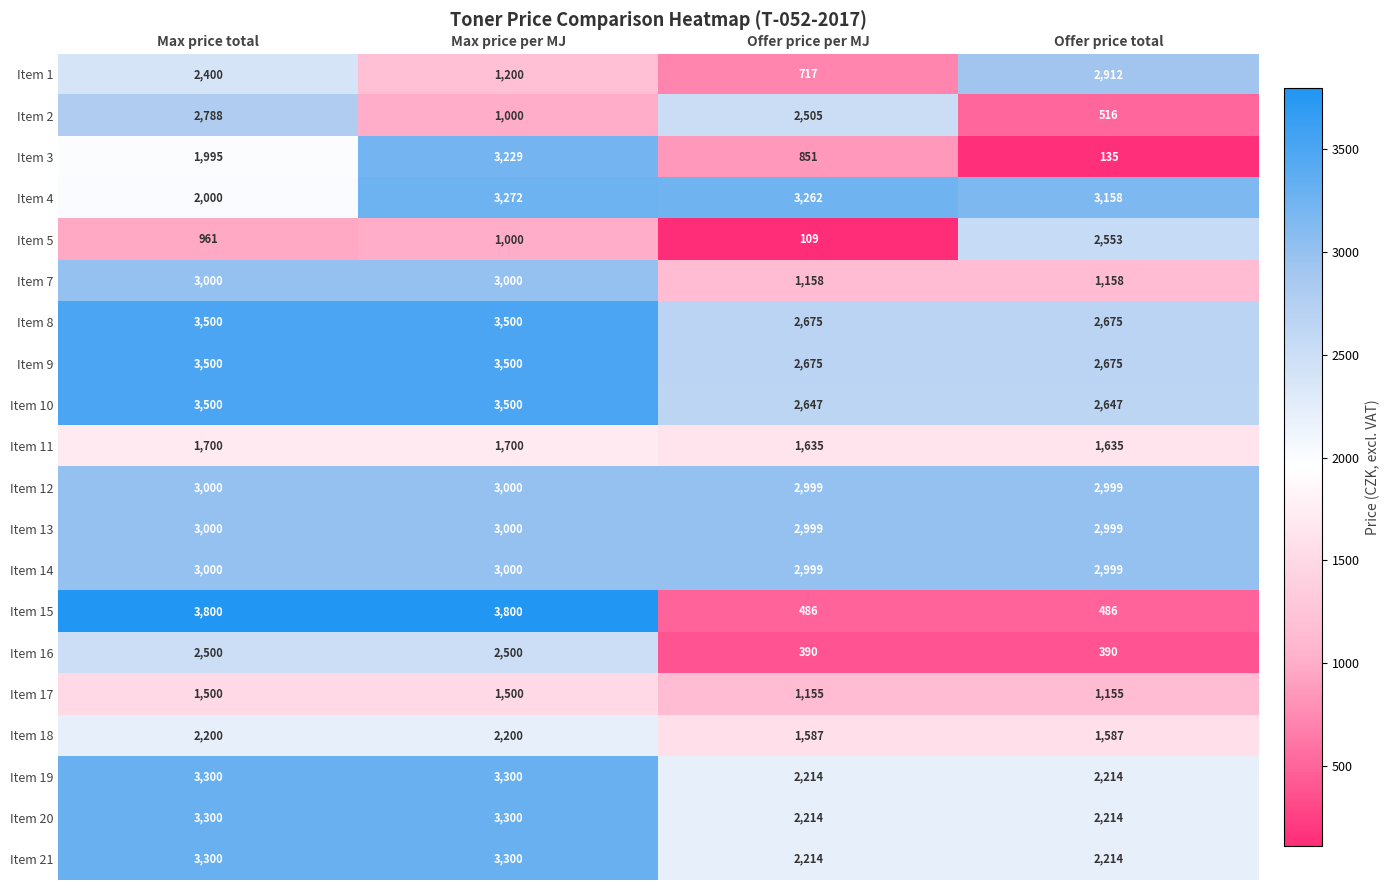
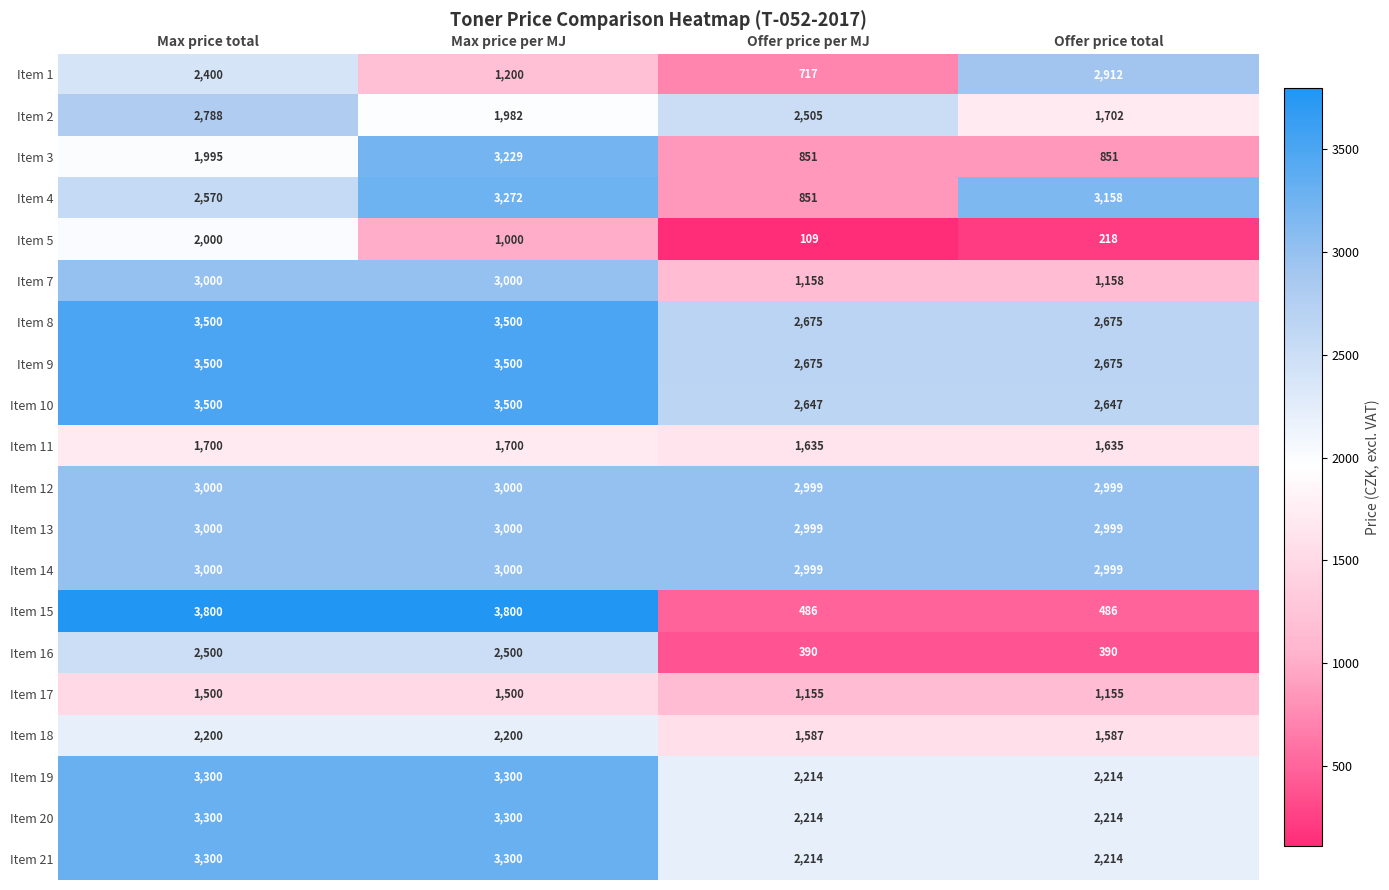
  {
    "Item 1": {
      "Max price total": "2,400",
      "Max price per MJ": "1,200",
      "Offer price per MJ": "717",
      "Offer price total": "2,912"
    },
    "Item 2": {
      "Max price total": "2,788",
-     "Max price per MJ": "1,000",
+     "Max price per MJ": "1,982",
      "Offer price per MJ": "2,505",
-     "Offer price total": "516"
+     "Offer price total": "1,702"
    },
    "Item 3": {
      "Max price total": "1,995",
      "Max price per MJ": "3,229",
      "Offer price per MJ": "851",
-     "Offer price total": "135"
+     "Offer price total": "851"
    },
    "Item 4": {
-     "Max price total": "2,000",
+     "Max price total": "2,570",
      "Max price per MJ": "3,272",
-     "Offer price per MJ": "3,262",
+     "Offer price per MJ": "851",
      "Offer price total": "3,158"
    },
    "Item 5": {
-     "Max price total": "961",
+     "Max price total": "2,000",
      "Max price per MJ": "1,000",
      "Offer price per MJ": "109",
-     "Offer price total": "2,553"
+     "Offer price total": "218"
    },
    "Item 7": {
      "Max price total": "3,000",
      "Max price per MJ": "3,000",
      "Offer price per MJ": "1,158",
      "Offer price total": "1,158"
    },
    "Item 8": {
      "Max price total": "3,500",
      "Max price per MJ": "3,500",
      "Offer price per MJ": "2,675",
      "Offer price total": "2,675"
    },
    "Item 9": {
      "Max price total": "3,500",
      "Max price per MJ": "3,500",
      "Offer price per MJ": "2,675",
      "Offer price total": "2,675"
    },
    "Item 10": {
      "Max price total": "3,500",
      "Max price per MJ": "3,500",
      "Offer price per MJ": "2,647",
      "Offer price total": "2,647"
    },
    "Item 11": {
      "Max price total": "1,700",
      "Max price per MJ": "1,700",
      "Offer price per MJ": "1,635",
      "Offer price total": "1,635"
    },
    "Item 12": {
      "Max price total": "3,000",
      "Max price per MJ": "3,000",
      "Offer price per MJ": "2,999",
      "Offer price total": "2,999"
    },
    "Item 13": {
      "Max price total": "3,000",
      "Max price per MJ": "3,000",
      "Offer price per MJ": "2,999",
      "Offer price total": "2,999"
    },
    "Item 14": {
      "Max price total": "3,000",
      "Max price per MJ": "3,000",
      "Offer price per MJ": "2,999",
      "Offer price total": "2,999"
    },
    "Item 15": {
      "Max price total": "3,800",
      "Max price per MJ": "3,800",
      "Offer price per MJ": "486",
      "Offer price total": "486"
    },
    "Item 16": {
      "Max price total": "2,500",
      "Max price per MJ": "2,500",
      "Offer price per MJ": "390",
      "Offer price total": "390"
    },
    "Item 17": {
      "Max price total": "1,500",
      "Max price per MJ": "1,500",
      "Offer price per MJ": "1,155",
      "Offer price total": "1,155"
    },
    "Item 18": {
      "Max price total": "2,200",
      "Max price per MJ": "2,200",
      "Offer price per MJ": "1,587",
      "Offer price total": "1,587"
    },
    "Item 19": {
      "Max price total": "3,300",
      "Max price per MJ": "3,300",
      "Offer price per MJ": "2,214",
      "Offer price total": "2,214"
    },
    "Item 20": {
      "Max price total": "3,300",
      "Max price per MJ": "3,300",
      "Offer price per MJ": "2,214",
      "Offer price total": "2,214"
    },
    "Item 21": {
      "Max price total": "3,300",
      "Max price per MJ": "3,300",
      "Offer price per MJ": "2,214",
      "Offer price total": "2,214"
    }
  }
